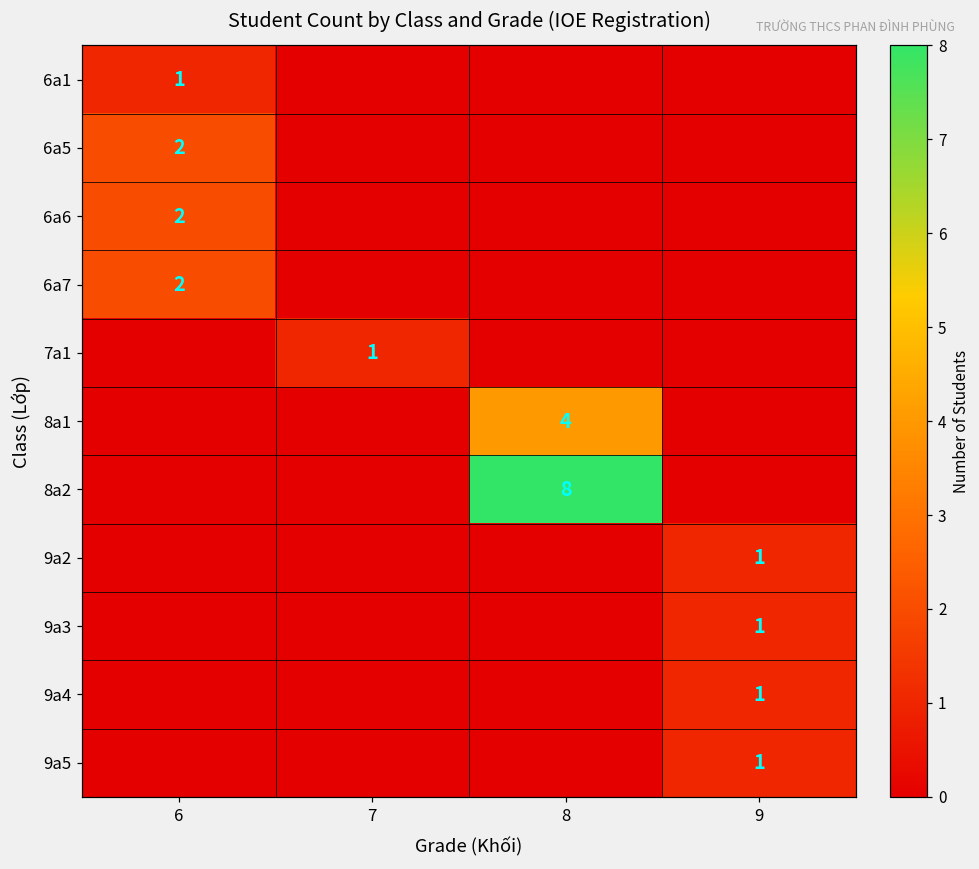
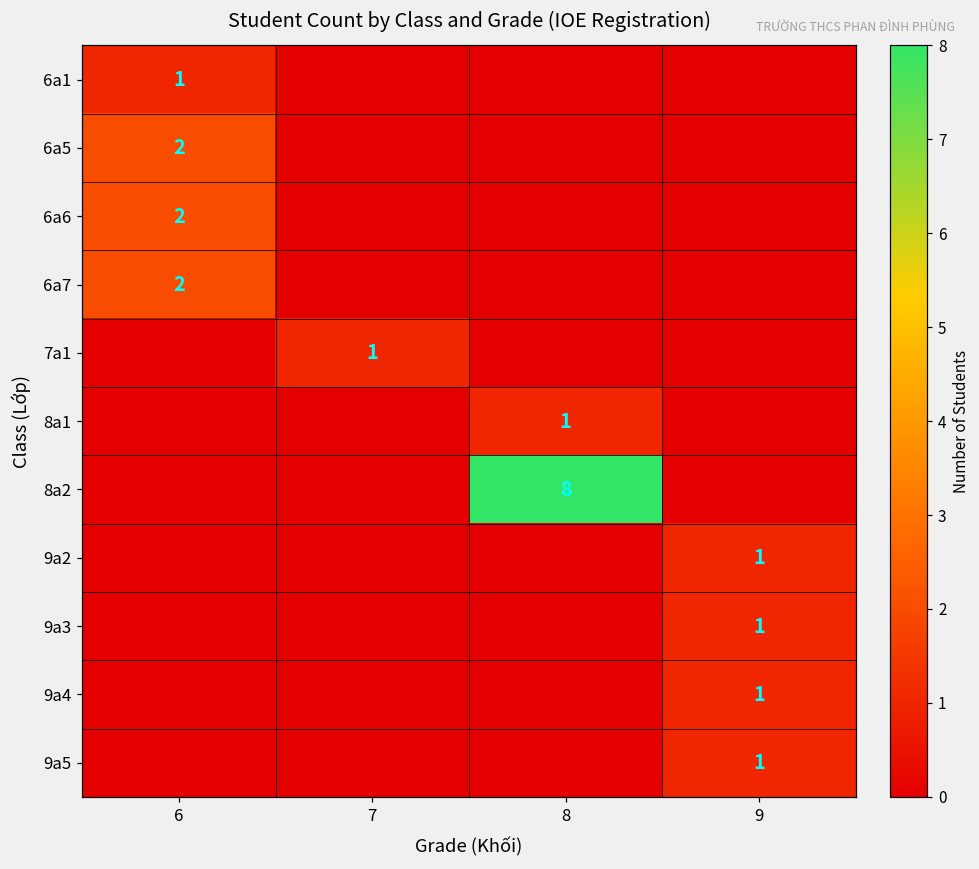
  {
    "6a1": {
      "6": 1
    },
    "6a5": {
      "6": 2
    },
    "6a6": {
      "6": 2
    },
    "6a7": {
      "6": 2
    },
    "7a1": {
      "7": 1
    },
    "8a1": {
-     "8": 4
+     "8": 1
    },
    "8a2": {
      "8": 8
    },
    "9a2": {
      "9": 1
    },
    "9a3": {
      "9": 1
    },
    "9a4": {
      "9": 1
    },
    "9a5": {
      "9": 1
    }
  }
